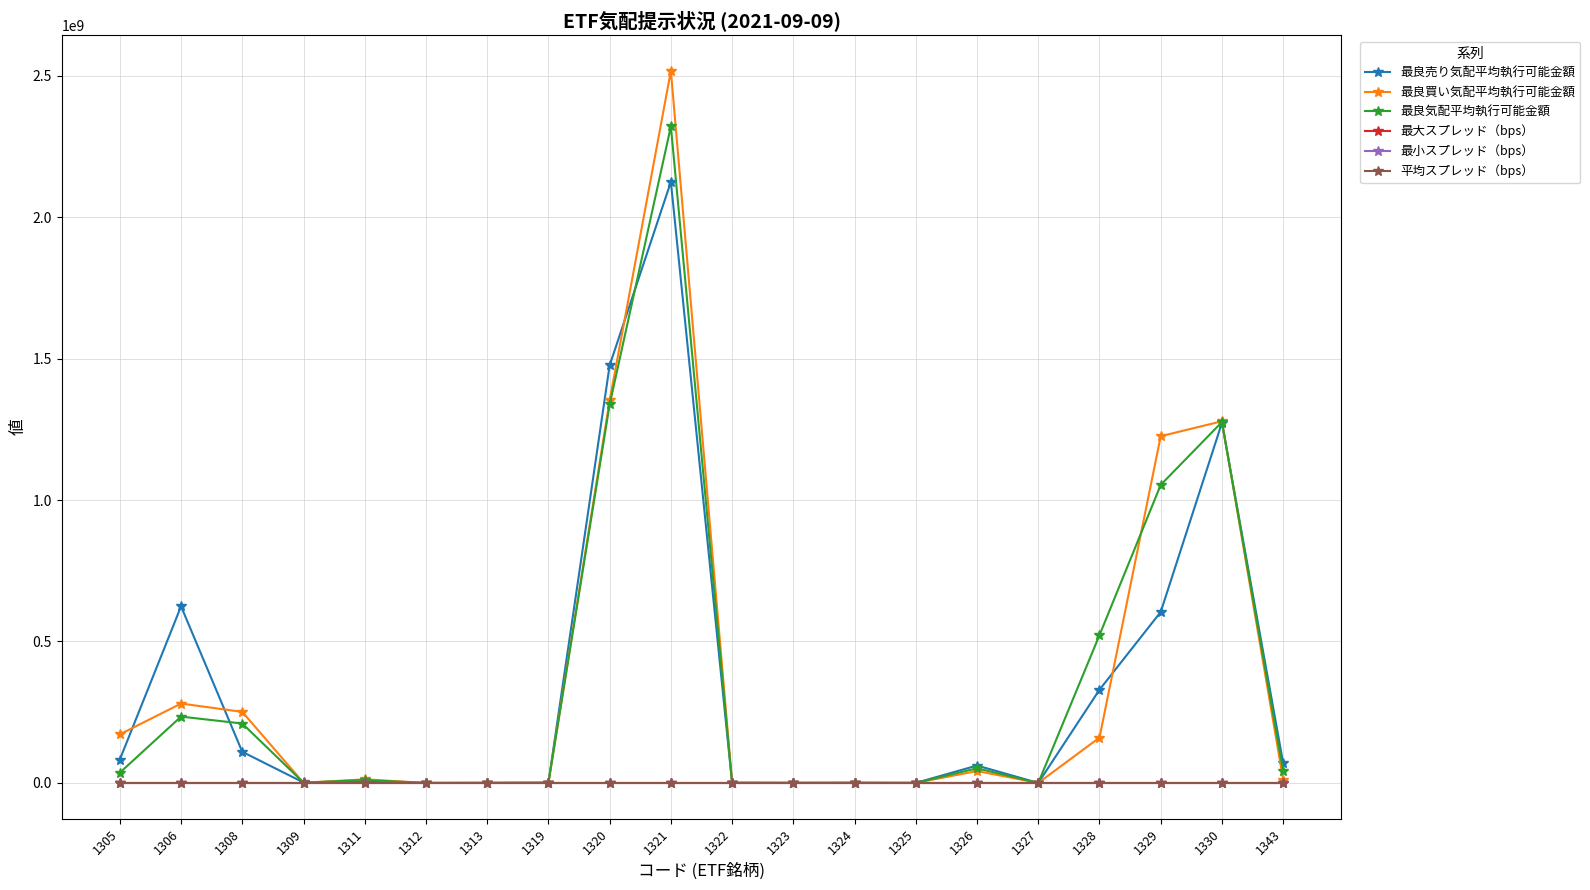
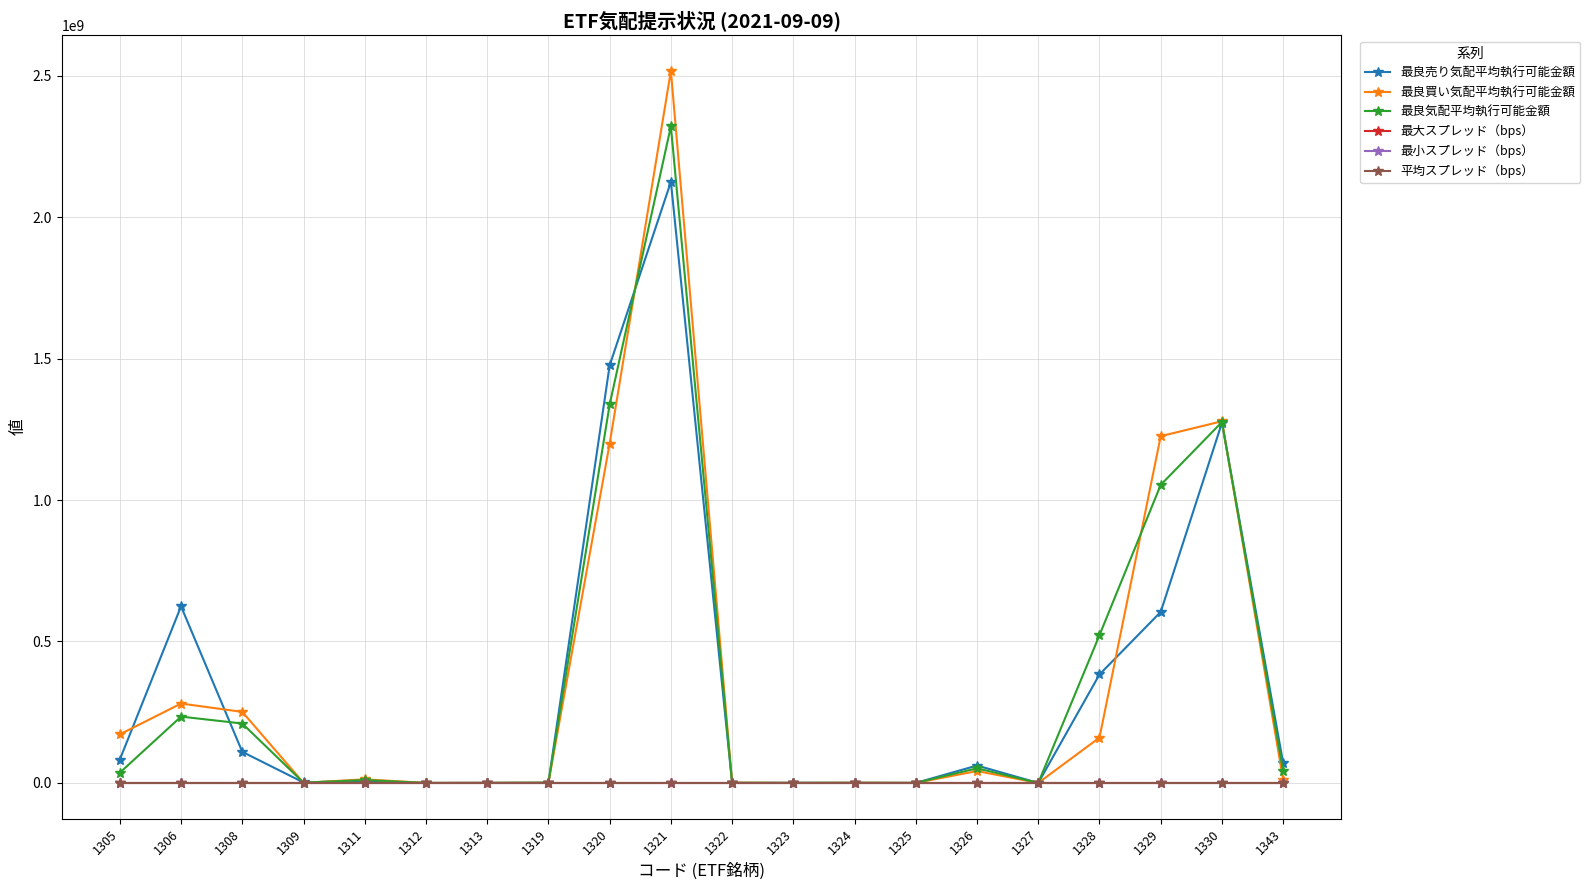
  {
    "最良売り気配平均執行可能金額": {
      "1305": 80000000,
      "1306": 620000000,
      "1308": 110000000,
      "1320": 1480000000,
      "1321": 2120000000,
      "1326": 60000000,
-     "1328": 330000000,
+     "1328": 380000000,
      "1329": 600000000,
      "1343": 70000000
    },
    "最良買い気配平均執行可能金額": {
      "1305": 170000000,
      "1306": 280000000,
      "1308": 250000000,
-     "1320": 1350000000,
+     "1320": 1200000000,
      "1321": 2520000000,
      "1326": 40000000,
      "1328": 160000000,
      "1329": 1230000000,
      "1343": 10000000
    },
    "最良気配平均執行可能金額": {
      "1305": 40000000,
      "1306": 230000000,
      "1308": 210000000,
      "1320": 1340000000,
      "1321": 2320000000,
      "1326": 50000000,
      "1328": 520000000,
      "1329": 1050000000,
      "1343": 40000000
    },
    "平均スプレッド（bps）": {
      "1305": 0,
      "1306": 0,
      "1308": 0,
      "1320": 0,
      "1321": 0,
      "1326": 0,
      "1328": 0,
      "1329": 0,
      "1330": 0,
      "1343": 0
    }
  }
